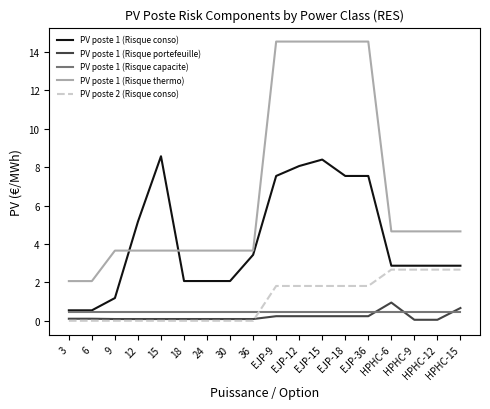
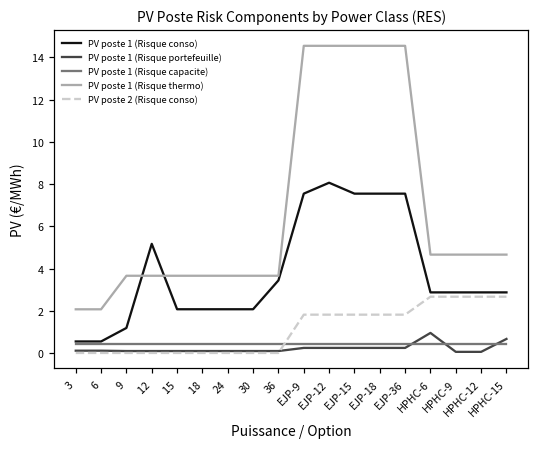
  {
    "PV poste 1 (Risque conso)": {
      "9": 1.2,
      "12": 5.2,
-     "15": 8.6,
+     "15": 2.1,
      "18": 2.1,
      "24": 2.1,
      "30": 2.1,
      "36": 3.4,
      "EJP-9": 7.5,
      "EJP-12": 8.1,
-     "EJP-15": 8.4,
+     "EJP-15": 7.5,
      "EJP-18": 7.5,
      "EJP-36": 7.5,
      "HPHC-6": 2.9,
      "HPHC-9": 2.9,
      "HPHC-12": 2.9,
      "HPHC-15": 2.9
    },
    "PV poste 1 (Risque portefeuille)": {
      "EJP-9": 0.2,
      "EJP-12": 0.2,
      "EJP-15": 0.2,
      "EJP-18": 0.2,
      "EJP-36": 0.2,
      "HPHC-6": 0.9,
      "HPHC-9": 0.1,
      "HPHC-12": 0.1,
      "HPHC-15": 0.7
    },
    "PV poste 1 (Risque capacite)": {
      "9": 0.4,
      "12": 0.4,
      "15": 0.4,
      "18": 0.4,
      "24": 0.4,
      "30": 0.4,
      "36": 0.4,
      "EJP-9": 0.4,
      "EJP-12": 0.4,
      "EJP-15": 0.4,
      "EJP-18": 0.4,
      "EJP-36": 0.4,
      "HPHC-6": 0.4,
      "HPHC-9": 0.4,
      "HPHC-12": 0.4,
      "HPHC-15": 0.4
    }
  }
